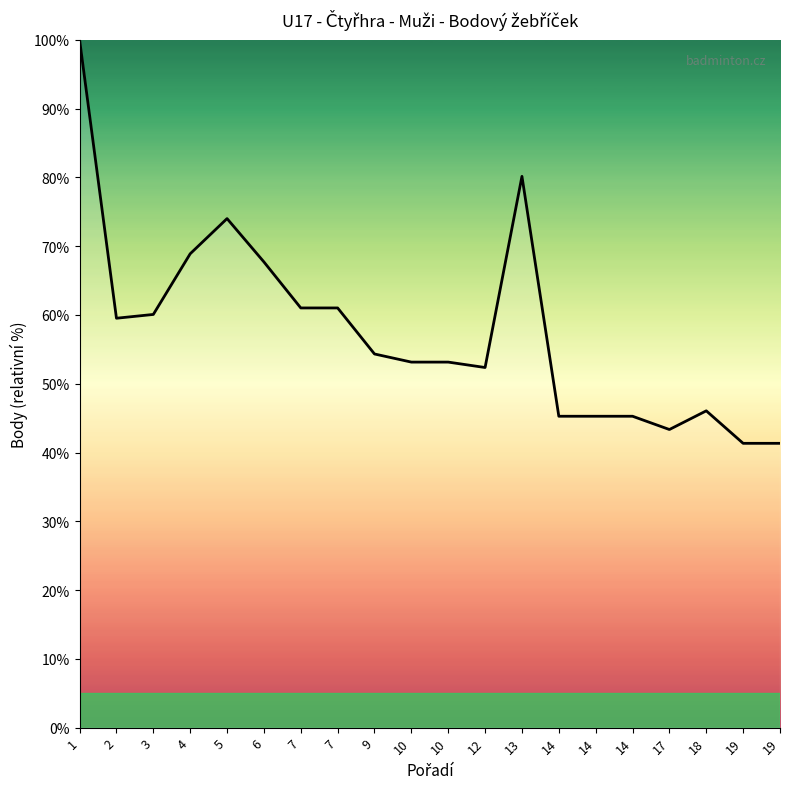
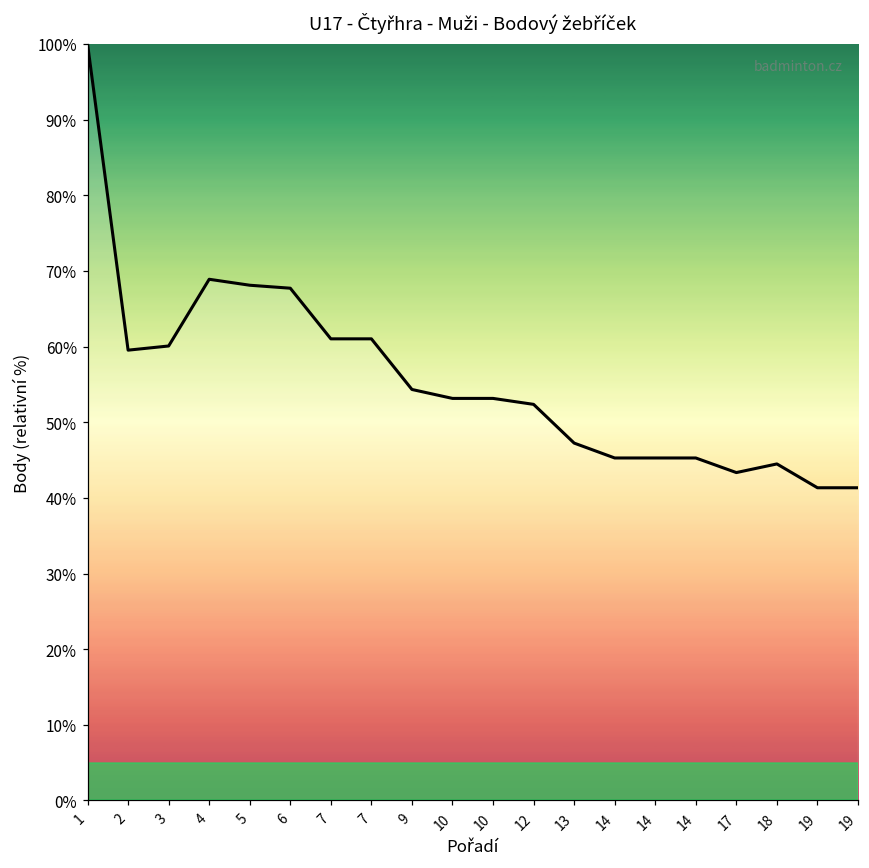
  {
    "1": "100%",
    "2": "60%",
    "3": "60%",
    "4": "69%",
-   "5": "74%",
+   "5": "68%",
    "6": "68%",
    "9": "54%",
    "12": "52%",
-   "13": "80%",
+   "13": "47%",
    "17": "43%",
-   "18": "46%"
+   "18": "44%"
  }
